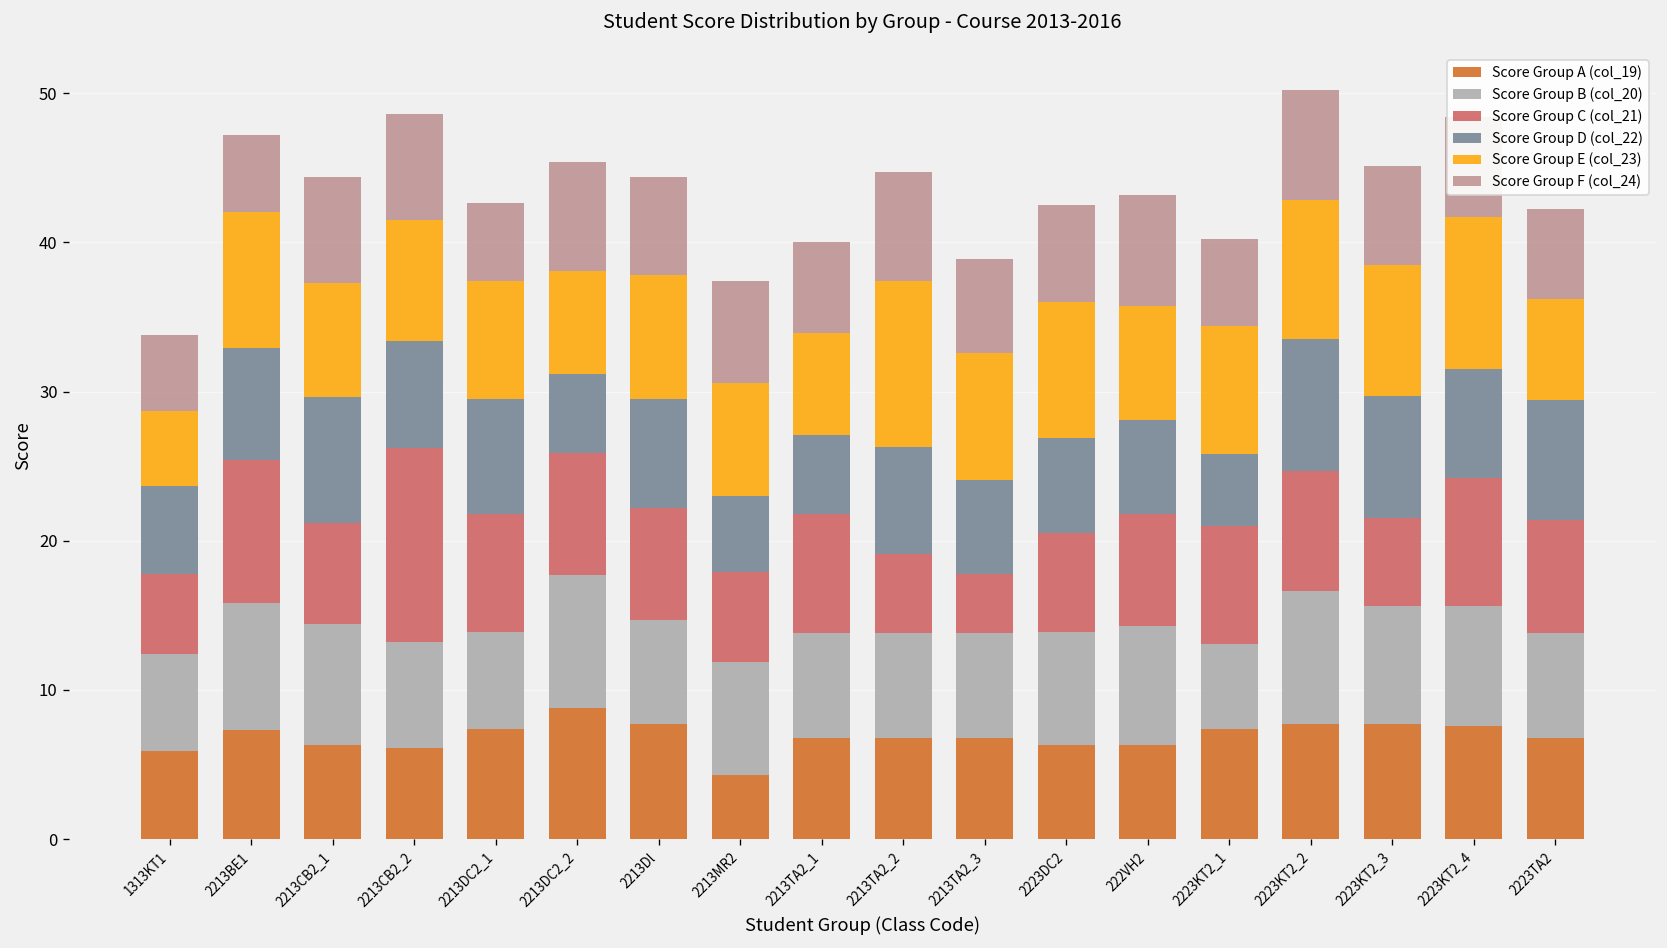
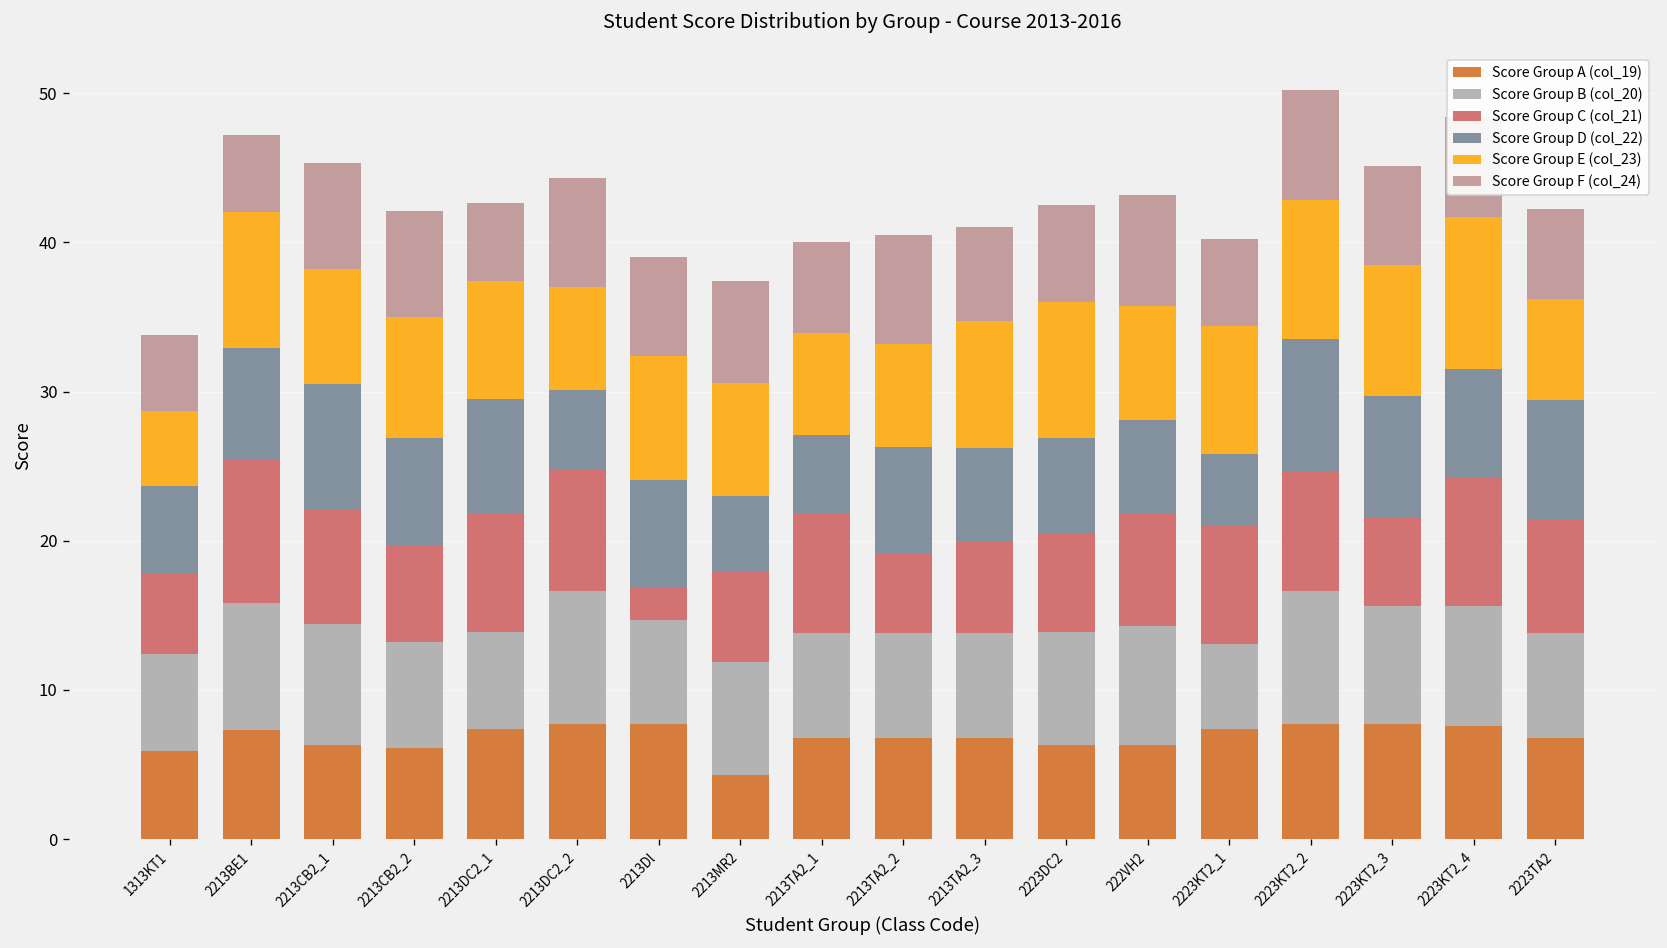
  {
    "Score Group A (col_19)": {
      "1313KT1": 5.9,
      "2213BE1": 7.3,
      "2213CB2_1": 6.3,
      "2213CB2_2": 6.1,
      "2213DC2_1": 7.4,
-     "2213DC2_2": 8.8,
+     "2213DC2_2": 7.7,
      "2213Dl": 7.7,
      "2213MR2": 4.3,
      "2213TA2_1": 6.8,
      "2213TA2_2": 6.8,
      "2213TA2_3": 6.8,
      "2223DC2": 6.3,
      "222VH2": 6.3,
      "2223KT2_1": 7.4,
      "2223KT2_2": 7.7,
      "2223KT2_3": 7.7,
      "2223KT2_4": 7.6,
      "2223TA2": 6.8
    },
    "Score Group C (col_21)": {
      "1313KT1": 5.4,
      "2213BE1": 9.6,
-     "2213CB2_1": 6.8,
-     "2213CB2_2": 13.0,
+     "2213CB2_1": 7.7,
+     "2213CB2_2": 6.5,
      "2213DC2_1": 7.9,
      "2213DC2_2": 8.2,
-     "2213Dl": 7.5,
+     "2213Dl": 2.1,
      "2213MR2": 6.0,
      "2213TA2_1": 8.0,
      "2213TA2_2": 5.3,
-     "2213TA2_3": 4.0,
+     "2213TA2_3": 6.1,
      "2223DC2": 6.6,
      "222VH2": 7.5,
      "2223KT2_1": 7.9,
      "2223KT2_2": 8.1,
      "2223KT2_3": 5.9,
      "2223KT2_4": 8.6,
      "2223TA2": 7.6
    },
    "Score Group D (col_22)": {
      "1313KT1": 5.9,
      "2213BE1": 7.5,
      "2213CB2_1": 8.4,
      "2213CB2_2": 7.2,
      "2213DC2_1": 7.7,
      "2213DC2_2": 5.3,
      "2213Dl": 7.3,
      "2213MR2": 5.1,
      "2213TA2_1": 5.3,
      "2213TA2_2": 7.2,
      "2213TA2_3": 6.3,
      "2223DC2": 6.4,
      "222VH2": 6.3,
      "2223KT2_1": 4.8,
      "2223KT2_2": 8.8,
      "2223KT2_3": 8.2,
      "2223KT2_4": 7.3,
      "2223TA2": 8.0
    },
    "Score Group E (col_23)": {
      "1313KT1": 5.0,
      "2213BE1": 9.1,
      "2213CB2_1": 7.7,
      "2213CB2_2": 8.1,
      "2213DC2_1": 7.9,
      "2213DC2_2": 6.9,
      "2213Dl": 8.3,
      "2213MR2": 7.6,
      "2213TA2_1": 6.8,
-     "2213TA2_2": 11.1,
+     "2213TA2_2": 6.9,
      "2213TA2_3": 8.5,
      "2223DC2": 9.1,
      "222VH2": 7.6,
      "2223KT2_1": 8.6,
      "2223KT2_2": 9.3,
      "2223KT2_3": 8.8,
      "2223KT2_4": 10.2,
      "2223TA2": 6.8
    }
  }
